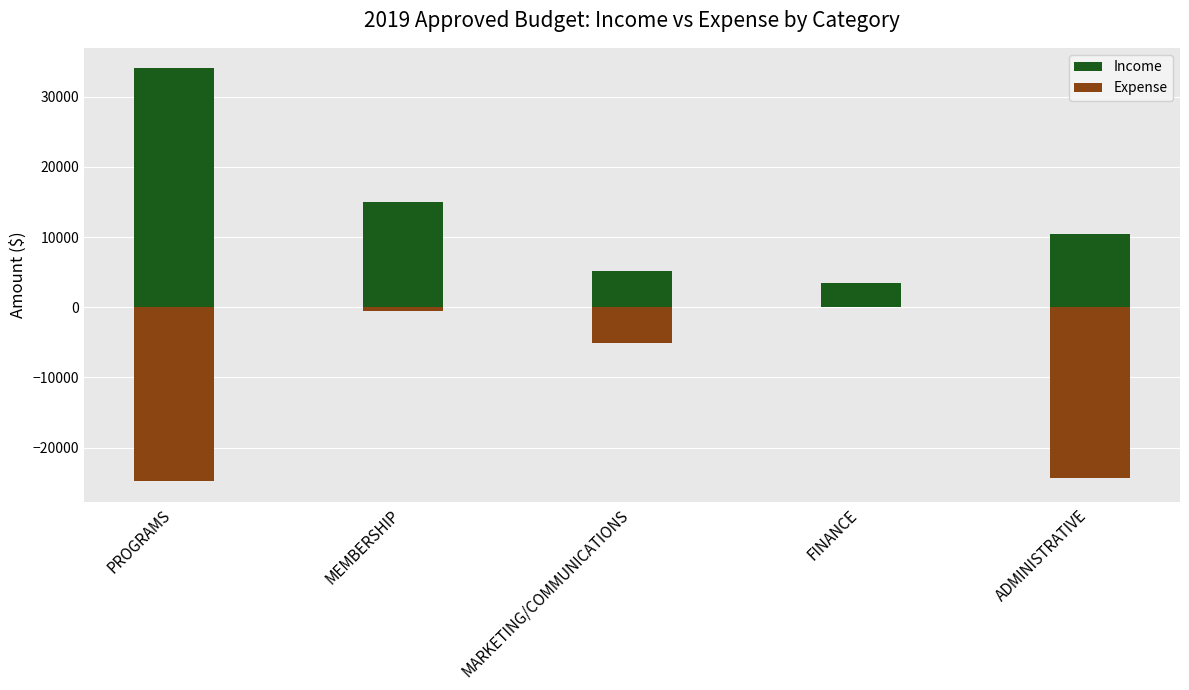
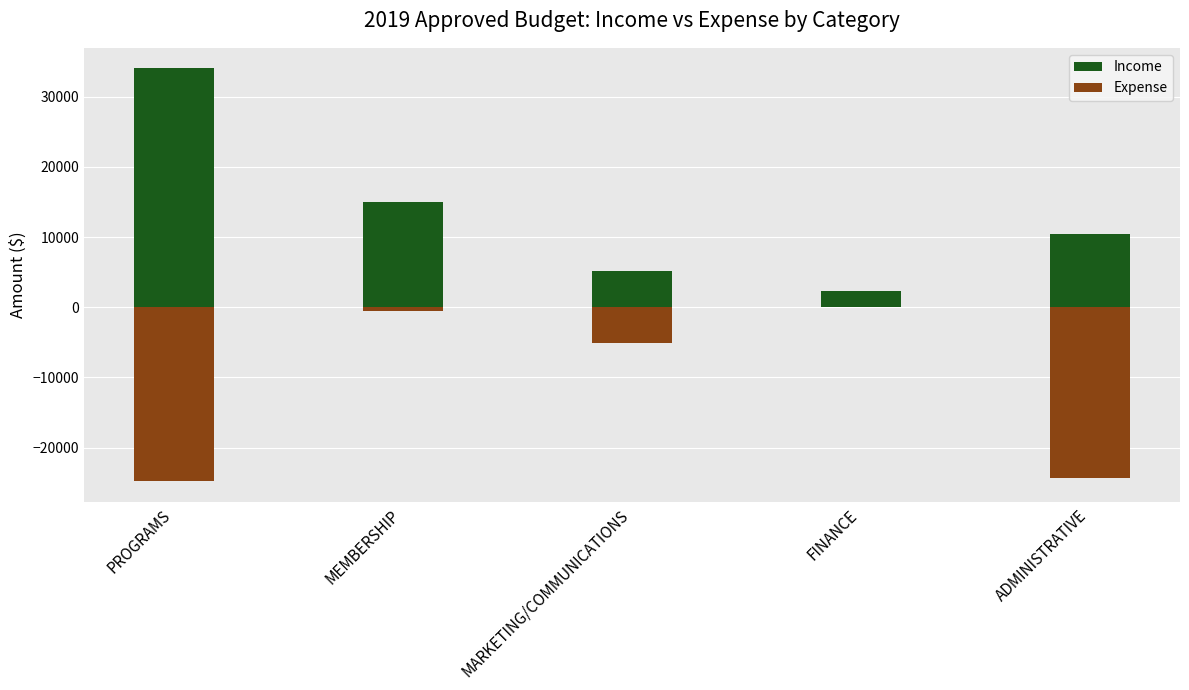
  {
    "Income": {
      "PROGRAMS": 34000,
      "MEMBERSHIP": 15000,
      "MARKETING/COMMUNICATIONS": 5000,
-     "FINANCE": 4000,
+     "FINANCE": 2000,
      "ADMINISTRATIVE": 10000
    },
    "Expense": {
      "PROGRAMS": -25000,
      "MEMBERSHIP": -1000,
      "MARKETING/COMMUNICATIONS": -5000,
      "FINANCE": 0,
      "ADMINISTRATIVE": -24000
    }
  }
